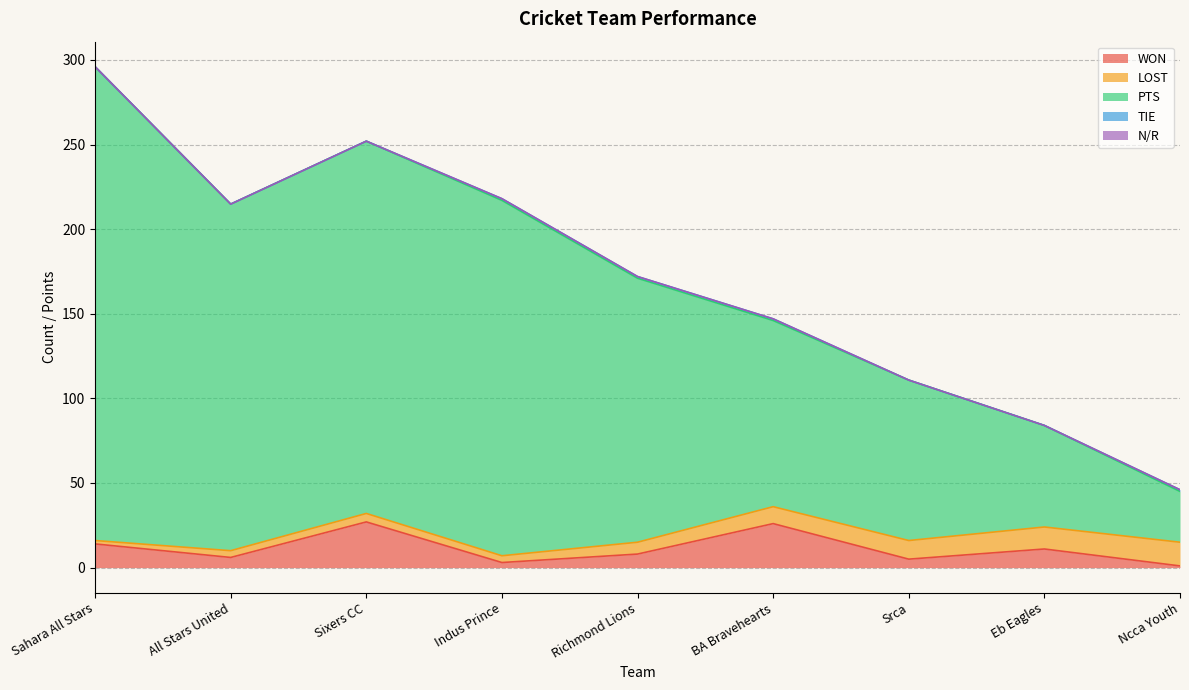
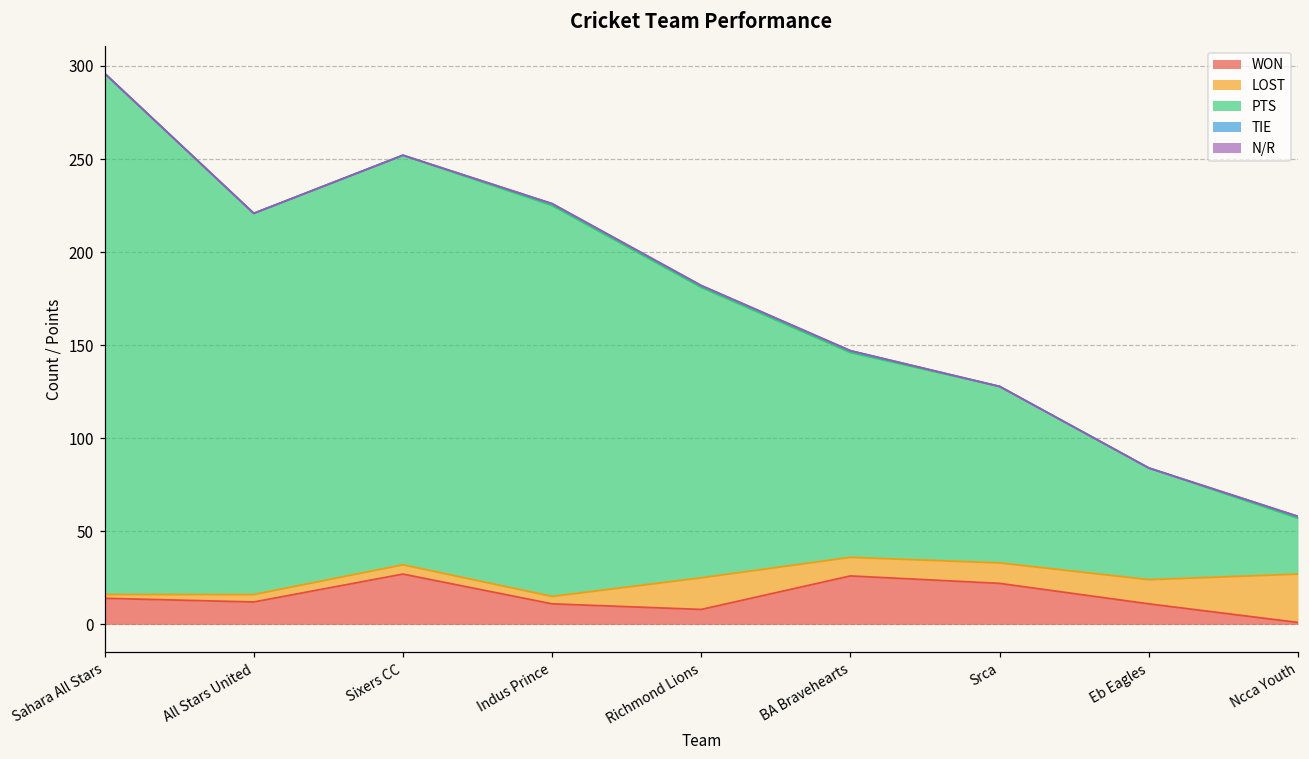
  {
    "WON": {
      "Sahara All Stars": 14,
-     "All Stars United": 6,
+     "All Stars United": 12,
      "Sixers CC": 27,
-     "Indus Prince": 3,
+     "Indus Prince": 11,
      "Richmond Lions": 8,
      "BA Bravehearts": 26,
-     "Srca": 5,
+     "Srca": 22,
      "Eb Eagles": 11,
      "Ncca Youth": 1
    },
    "LOST": {
      "Sahara All Stars": 2,
      "All Stars United": 4,
      "Sixers CC": 5,
      "Indus Prince": 4,
-     "Richmond Lions": 7,
+     "Richmond Lions": 17,
      "BA Bravehearts": 10,
      "Srca": 11,
      "Eb Eagles": 13,
-     "Ncca Youth": 14
+     "Ncca Youth": 26
    }
  }
